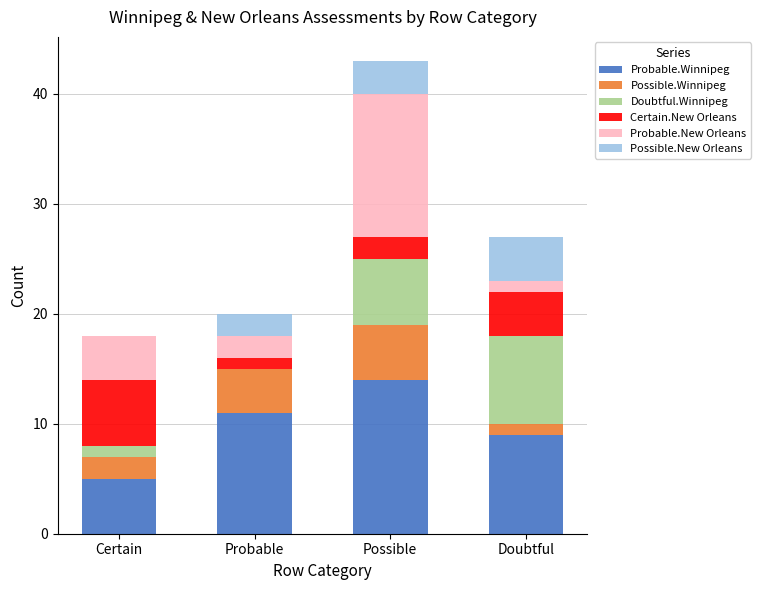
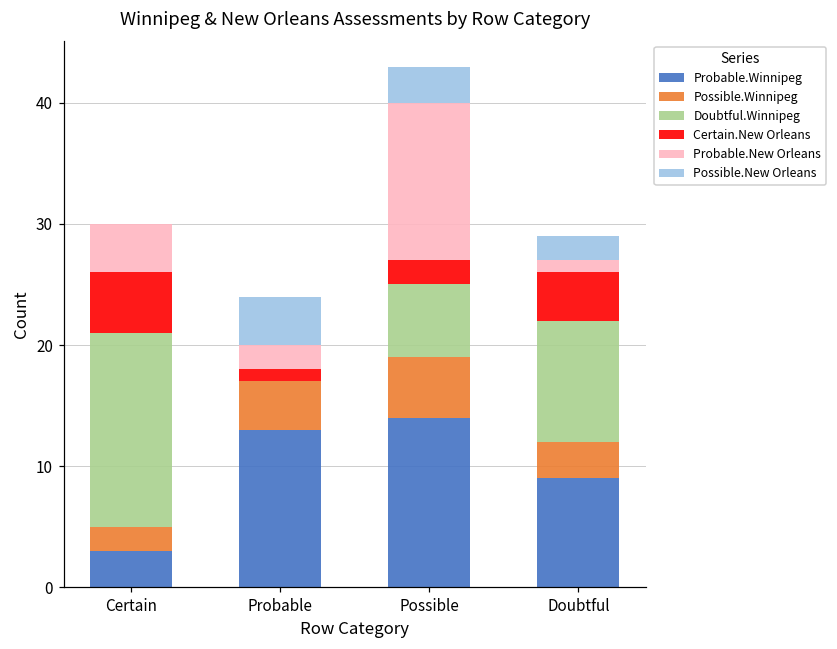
  {
    "Probable.Winnipeg": {
-     "Certain": 5,
-     "Probable": 11,
+     "Certain": 3,
+     "Probable": 13,
      "Possible": 14,
      "Doubtful": 9
    },
    "Possible.Winnipeg": {
      "Certain": 2,
      "Probable": 4,
      "Possible": 5,
-     "Doubtful": 1
+     "Doubtful": 3
    },
    "Doubtful.Winnipeg": {
-     "Certain": 1,
+     "Certain": 16,
      "Probable": 0,
      "Possible": 6,
-     "Doubtful": 8
+     "Doubtful": 10
    },
    "Certain.New Orleans": {
-     "Certain": 6,
+     "Certain": 5,
      "Probable": 1,
      "Possible": 2,
      "Doubtful": 4
    },
    "Probable.New Orleans": {
      "Certain": 4,
      "Probable": 2,
      "Possible": 13,
      "Doubtful": 1
    },
    "Possible.New Orleans": {
      "Certain": 0,
-     "Probable": 2,
+     "Probable": 4,
      "Possible": 3,
-     "Doubtful": 4
+     "Doubtful": 2
    }
  }
